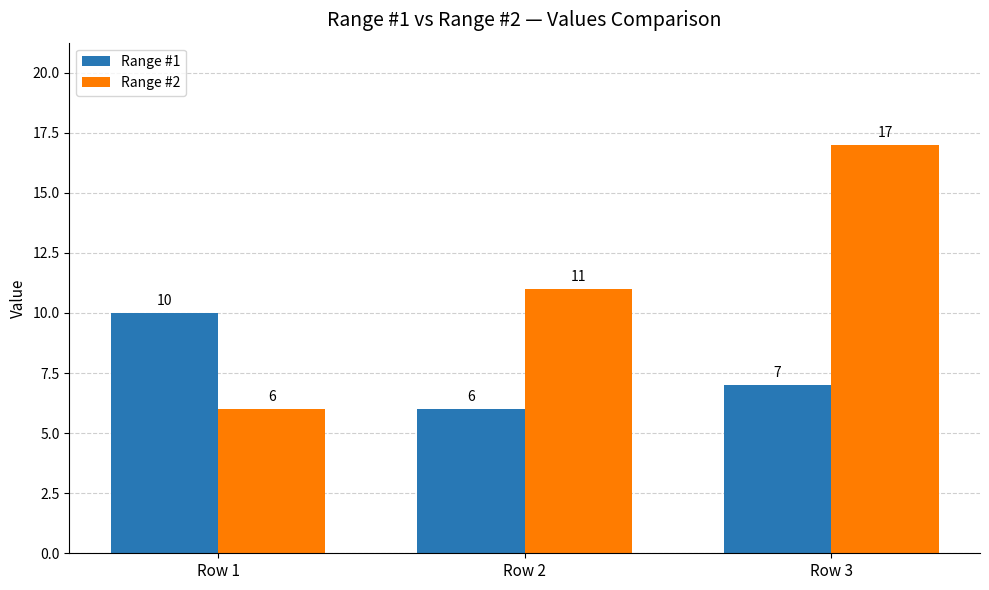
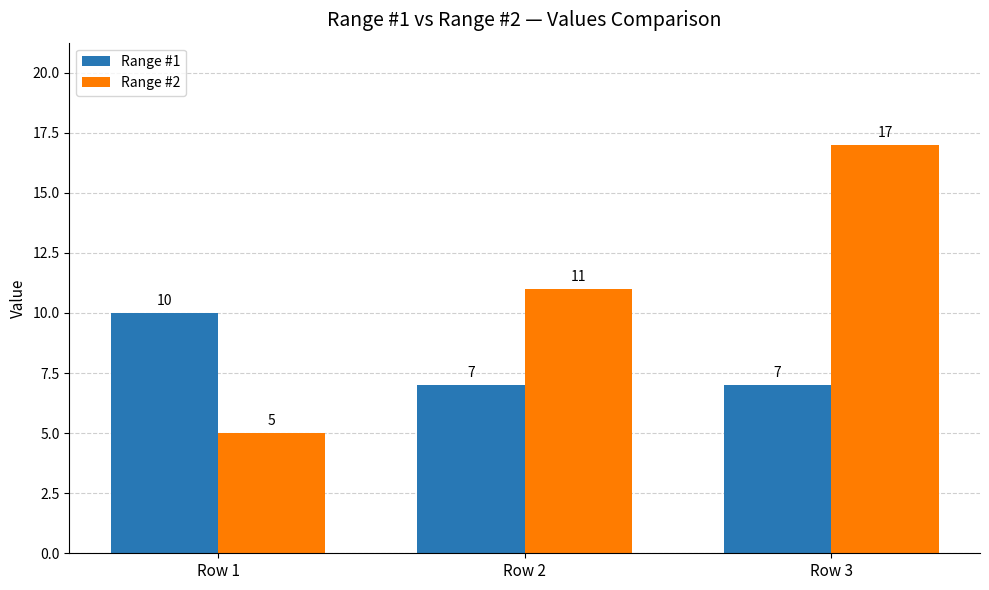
  {
    "Range #1": {
      "Row 1": 10,
-     "Row 2": 6,
+     "Row 2": 7,
      "Row 3": 7
    },
    "Range #2": {
-     "Row 1": 6,
+     "Row 1": 5,
      "Row 2": 11,
      "Row 3": 17
    }
  }
